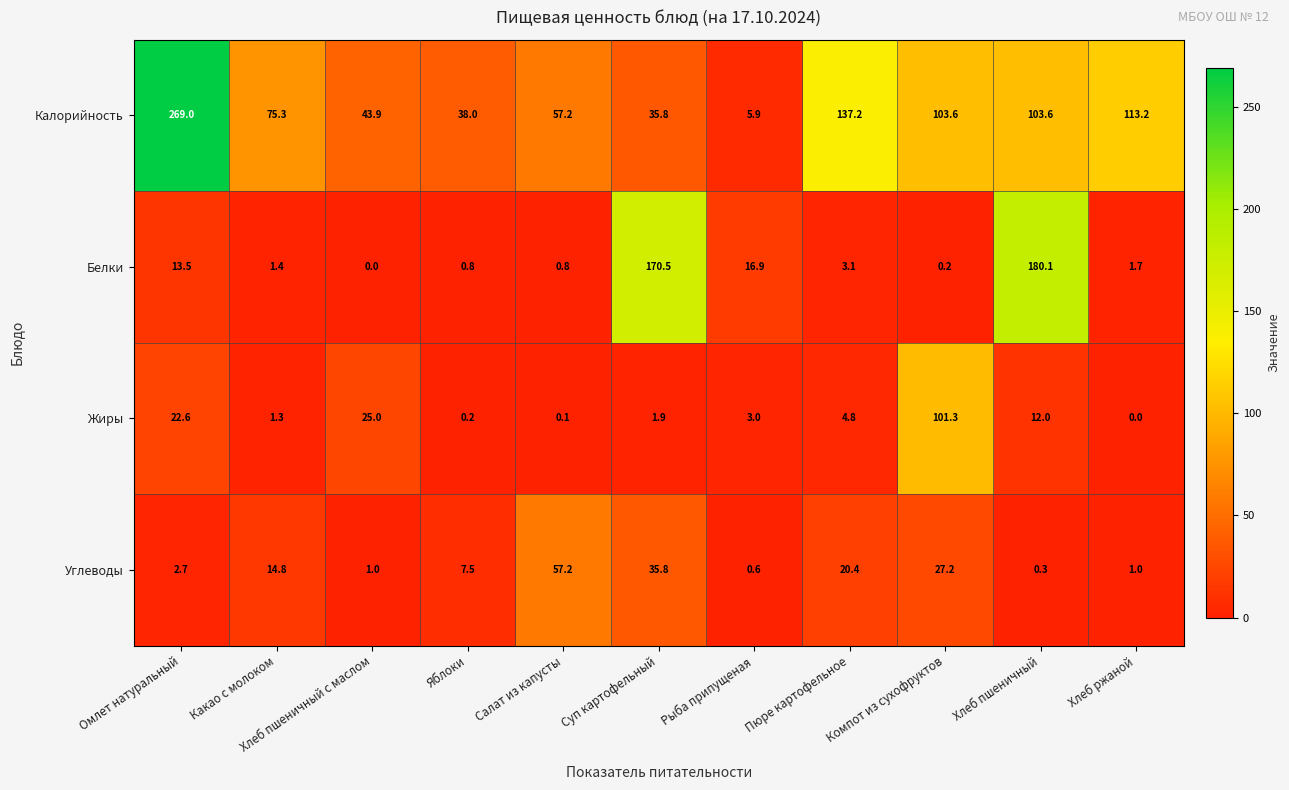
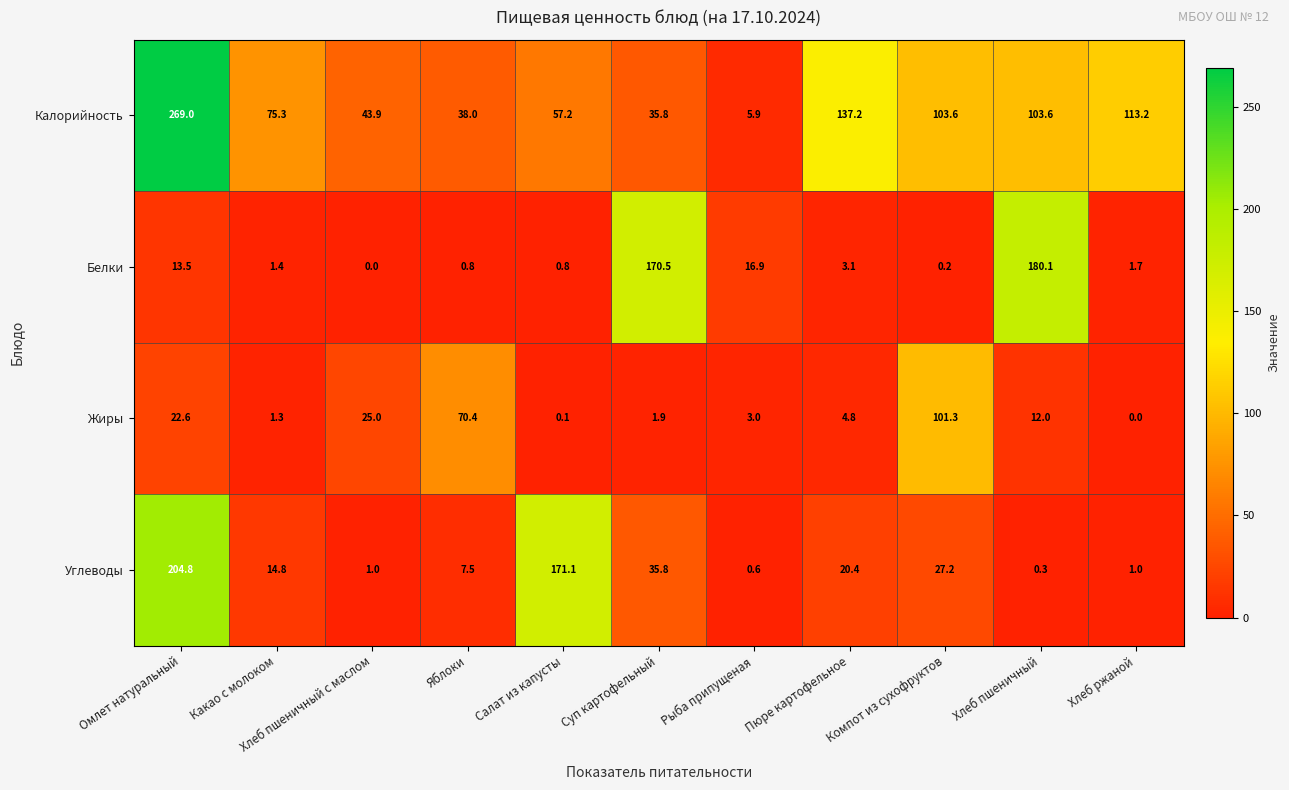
  {
    "Калорийность": {
      "Омлет натуральный": 269.0,
      "Какао с молоком": 75.3,
      "Хлеб пшеничный с маслом": 43.9,
      "Яблоки": 38.0,
      "Салат из капусты": 57.2,
      "Суп картофельный": 35.8,
      "Рыба припущеная": 5.9,
      "Пюре картофельное": 137.2,
      "Компот из сухофруктов": 103.6,
      "Хлеб пшеничный": 103.6,
      "Хлеб ржаной": 113.2
    },
    "Белки": {
      "Омлет натуральный": 13.5,
      "Какао с молоком": 1.4,
      "Хлеб пшеничный с маслом": 0.0,
      "Яблоки": 0.8,
      "Салат из капусты": 0.8,
      "Суп картофельный": 170.5,
      "Рыба припущеная": 16.9,
      "Пюре картофельное": 3.1,
      "Компот из сухофруктов": 0.2,
      "Хлеб пшеничный": 180.1,
      "Хлеб ржаной": 1.7
    },
    "Жиры": {
      "Омлет натуральный": 22.6,
      "Какао с молоком": 1.3,
      "Хлеб пшеничный с маслом": 25.0,
-     "Яблоки": 0.2,
+     "Яблоки": 70.4,
      "Салат из капусты": 0.1,
      "Суп картофельный": 1.9,
      "Рыба припущеная": 3.0,
      "Пюре картофельное": 4.8,
      "Компот из сухофруктов": 101.3,
      "Хлеб пшеничный": 12.0,
      "Хлеб ржаной": 0.0
    },
    "Углеводы": {
-     "Омлет натуральный": 2.7,
+     "Омлет натуральный": 204.8,
      "Какао с молоком": 14.8,
      "Хлеб пшеничный с маслом": 1.0,
      "Яблоки": 7.5,
-     "Салат из капусты": 57.2,
+     "Салат из капусты": 171.1,
      "Суп картофельный": 35.8,
      "Рыба припущеная": 0.6,
      "Пюре картофельное": 20.4,
      "Компот из сухофруктов": 27.2,
      "Хлеб пшеничный": 0.3,
      "Хлеб ржаной": 1.0
    }
  }
